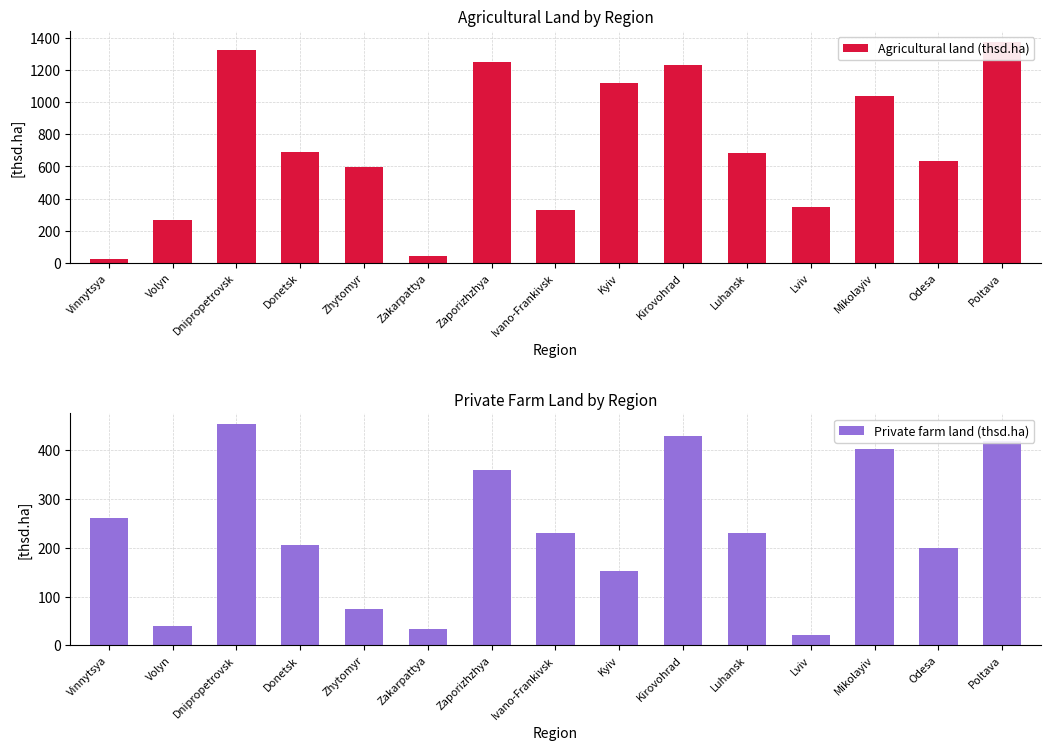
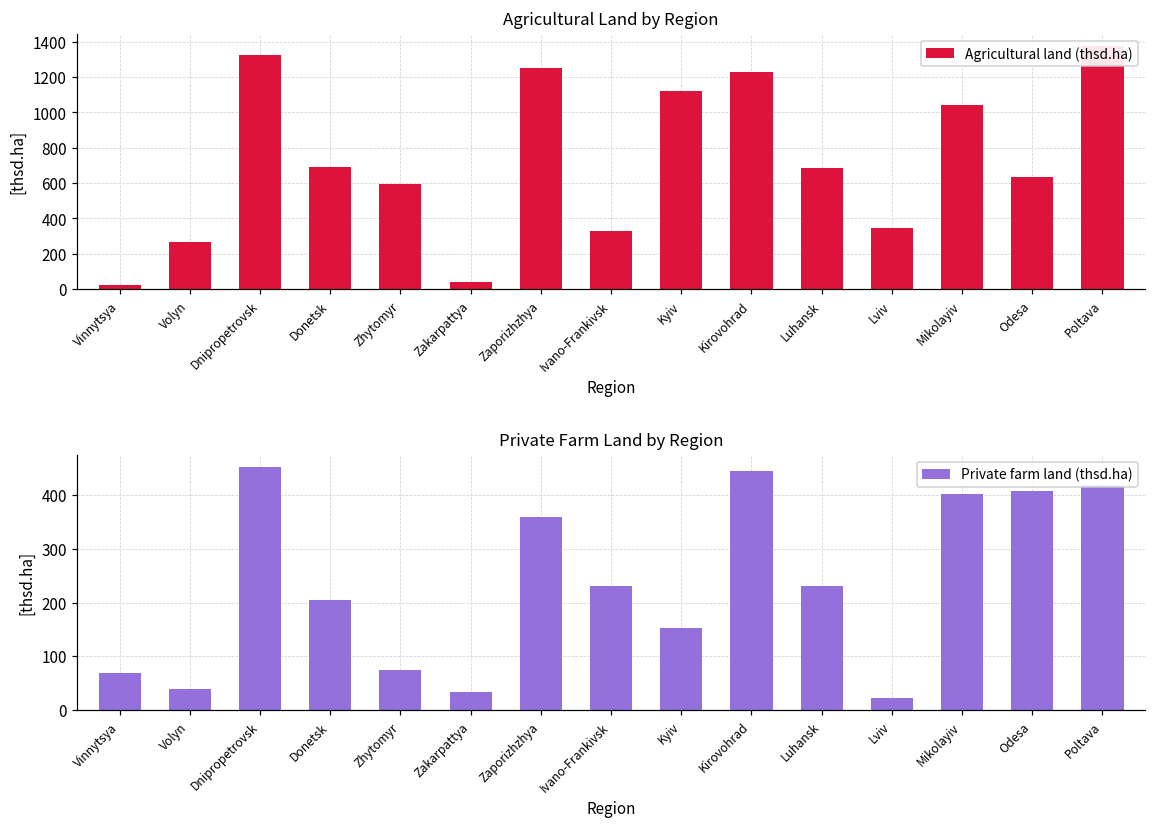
  {
    "Agricultural Land by Region": {
      "Vinnytsya": 30,
      "Volyn": 270,
      "Dnipropetrovsk": 1320,
      "Donetsk": 690,
      "Zhytomyr": 600,
      "Zakarpattya": 40,
      "Zaporizhzhya": 1250,
      "Ivano-Frankivsk": 330,
      "Kyiv": 1120,
      "Kirovohrad": 1230,
      "Luhansk": 680,
      "Lviv": 350,
      "Mikolayiv": 1040,
      "Odesa": 640
    },
    "Private Farm Land by Region": {
-     "Vinnytsya": 260,
+     "Vinnytsya": 70,
      "Volyn": 40,
      "Dnipropetrovsk": 450,
      "Donetsk": 210,
      "Zhytomyr": 70,
      "Zakarpattya": 30,
      "Zaporizhzhya": 360,
      "Ivano-Frankivsk": 230,
      "Kyiv": 150,
-     "Kirovohrad": 430,
+     "Kirovohrad": 450,
      "Luhansk": 230,
      "Lviv": 20,
      "Mikolayiv": 400,
-     "Odesa": 200
+     "Odesa": 410
    }
  }
